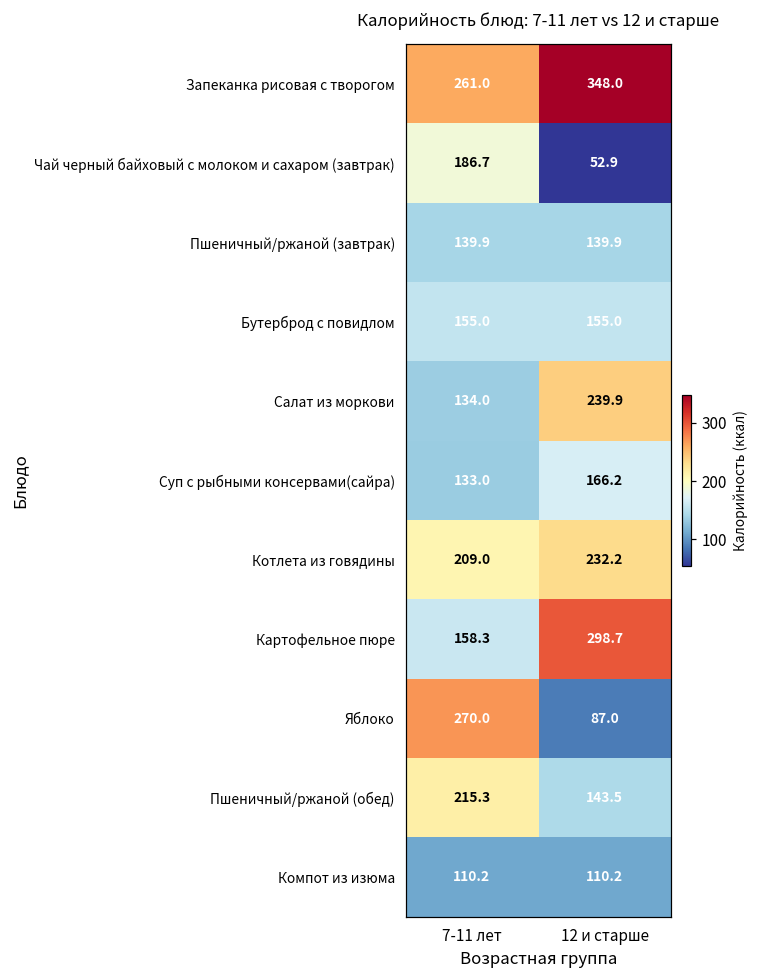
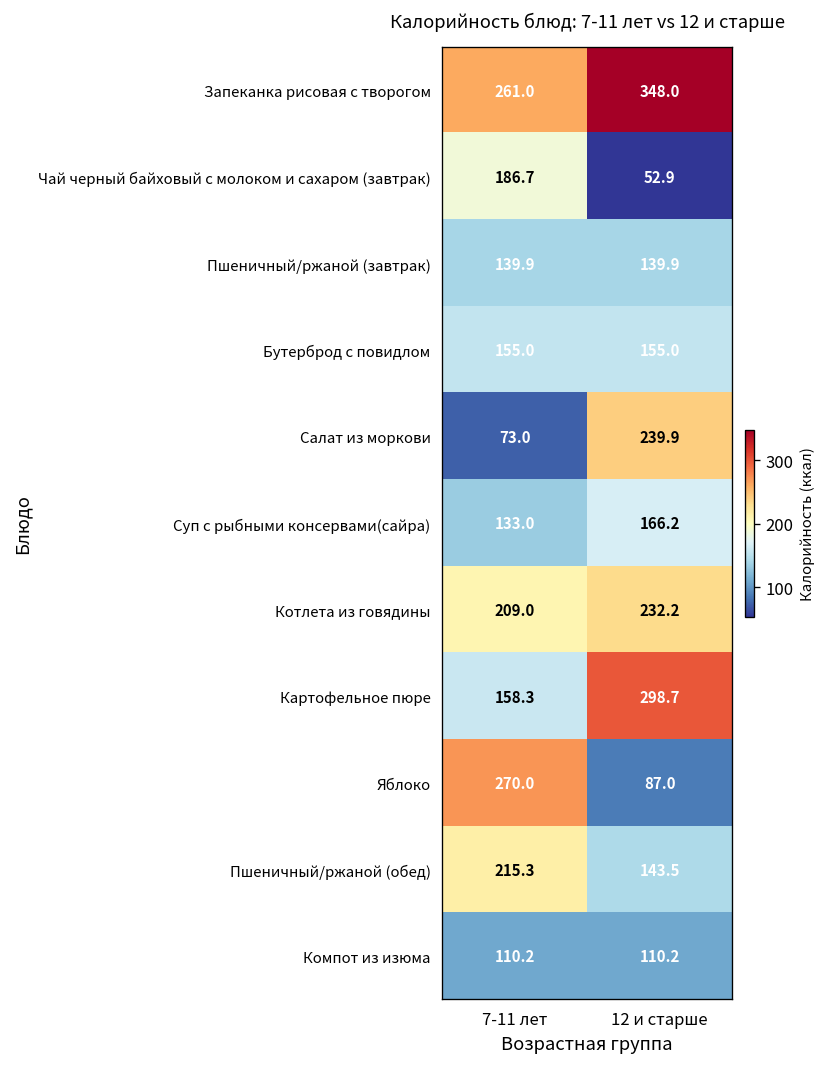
  {
    "Запеканка рисовая с творогом": {
      "7-11 лет": 261.0,
      "12 и старше": 348.0
    },
    "Чай черный байховый с молоком и сахаром (завтрак)": {
      "7-11 лет": 186.7,
      "12 и старше": 52.9
    },
    "Пшеничный/ржаной (завтрак)": {
      "7-11 лет": 139.9,
      "12 и старше": 139.9
    },
    "Бутерброд с повидлом": {
      "7-11 лет": 155.0,
      "12 и старше": 155.0
    },
    "Салат из моркови": {
-     "7-11 лет": 134.0,
+     "7-11 лет": 73.0,
      "12 и старше": 239.9
    },
    "Суп с рыбными консервами(сайра)": {
      "7-11 лет": 133.0,
      "12 и старше": 166.2
    },
    "Котлета из говядины": {
      "7-11 лет": 209.0,
      "12 и старше": 232.2
    },
    "Картофельное пюре": {
      "7-11 лет": 158.3,
      "12 и старше": 298.7
    },
    "Яблоко": {
      "7-11 лет": 270.0,
      "12 и старше": 87.0
    },
    "Пшеничный/ржаной (обед)": {
      "7-11 лет": 215.3,
      "12 и старше": 143.5
    },
    "Компот из изюма": {
      "7-11 лет": 110.2,
      "12 и старше": 110.2
    }
  }
